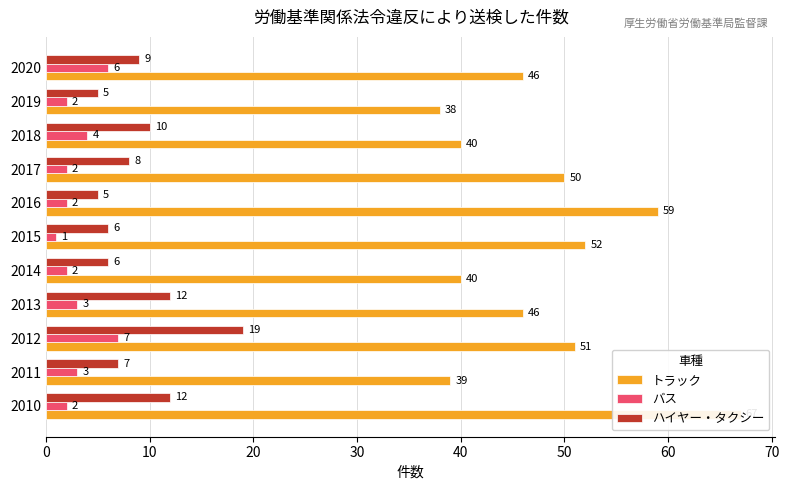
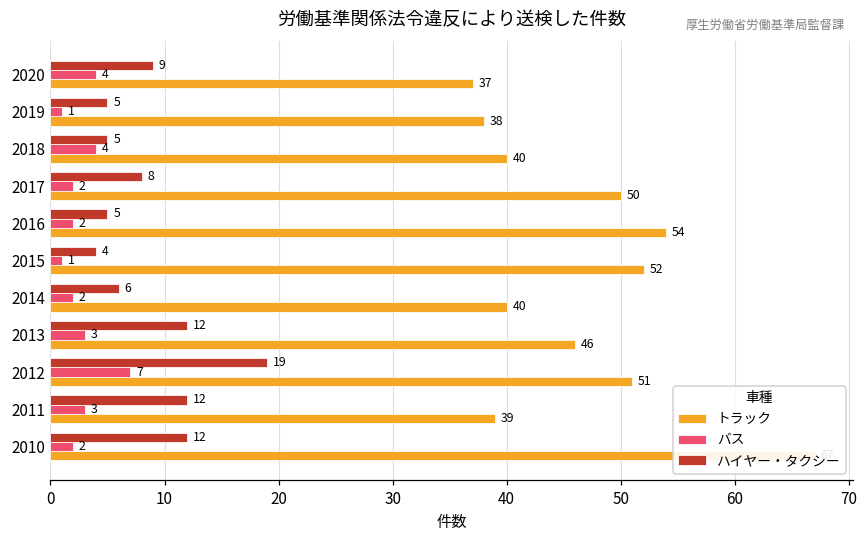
  {
    "トラック": {
-     "2020": 46,
+     "2020": 37,
      "2019": 38,
      "2018": 40,
      "2017": 50,
-     "2016": 59,
+     "2016": 54,
      "2015": 52,
      "2014": 40,
      "2013": 46,
      "2012": 51,
      "2011": 39
    },
    "バス": {
-     "2020": 6,
-     "2019": 2,
+     "2020": 4,
+     "2019": 1,
      "2018": 4,
      "2017": 2,
      "2016": 2,
      "2015": 1,
      "2014": 2,
      "2013": 3,
      "2012": 7,
      "2011": 3,
      "2010": 2
    },
    "ハイヤー・タクシー": {
      "2020": 9,
      "2019": 5,
-     "2018": 10,
+     "2018": 5,
      "2017": 8,
      "2016": 5,
-     "2015": 6,
+     "2015": 4,
      "2014": 6,
      "2013": 12,
      "2012": 19,
-     "2011": 7,
+     "2011": 12,
      "2010": 12
    }
  }
